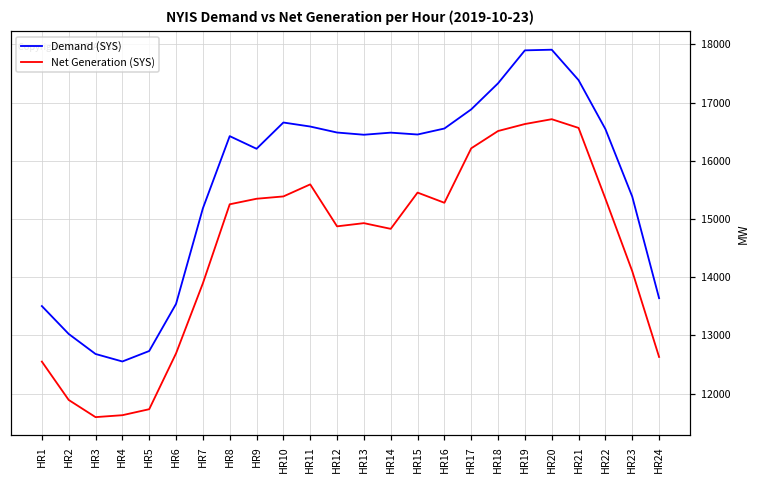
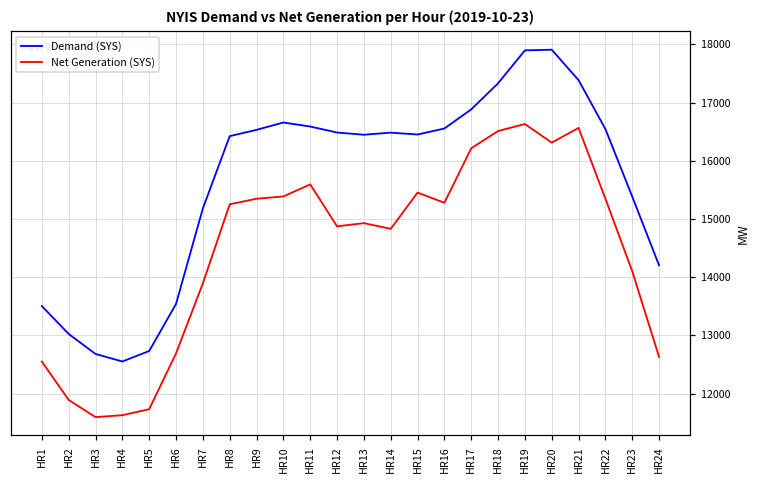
  {
    "Demand (SYS)": {
      "HR1": 13500,
      "HR2": 13000,
      "HR3": 12700,
      "HR4": 12600,
      "HR5": 12700,
      "HR6": 13500,
      "HR7": 15200,
      "HR8": 16400,
-     "HR9": 16200,
+     "HR9": 16500,
      "HR10": 16700,
      "HR11": 16600,
      "HR12": 16500,
      "HR13": 16400,
      "HR14": 16500,
      "HR15": 16500,
      "HR16": 16600,
      "HR17": 16900,
      "HR18": 17300,
      "HR19": 17900,
      "HR20": 17900,
      "HR21": 17400,
      "HR22": 16500,
      "HR23": 15400,
-     "HR24": 13600
+     "HR24": 14200
    },
    "Net Generation (SYS)": {
      "HR1": 12600,
      "HR2": 11900,
      "HR3": 11600,
      "HR4": 11600,
      "HR5": 11700,
      "HR6": 12700,
      "HR7": 13900,
      "HR8": 15300,
      "HR9": 15300,
      "HR10": 15400,
      "HR11": 15600,
      "HR12": 14900,
      "HR13": 14900,
      "HR14": 14800,
      "HR15": 15500,
      "HR16": 15300,
      "HR17": 16200,
      "HR18": 16500,
      "HR19": 16600,
-     "HR20": 16700,
+     "HR20": 16300,
      "HR21": 16600,
      "HR22": 15300,
      "HR23": 14100,
      "HR24": 12600
    }
  }
